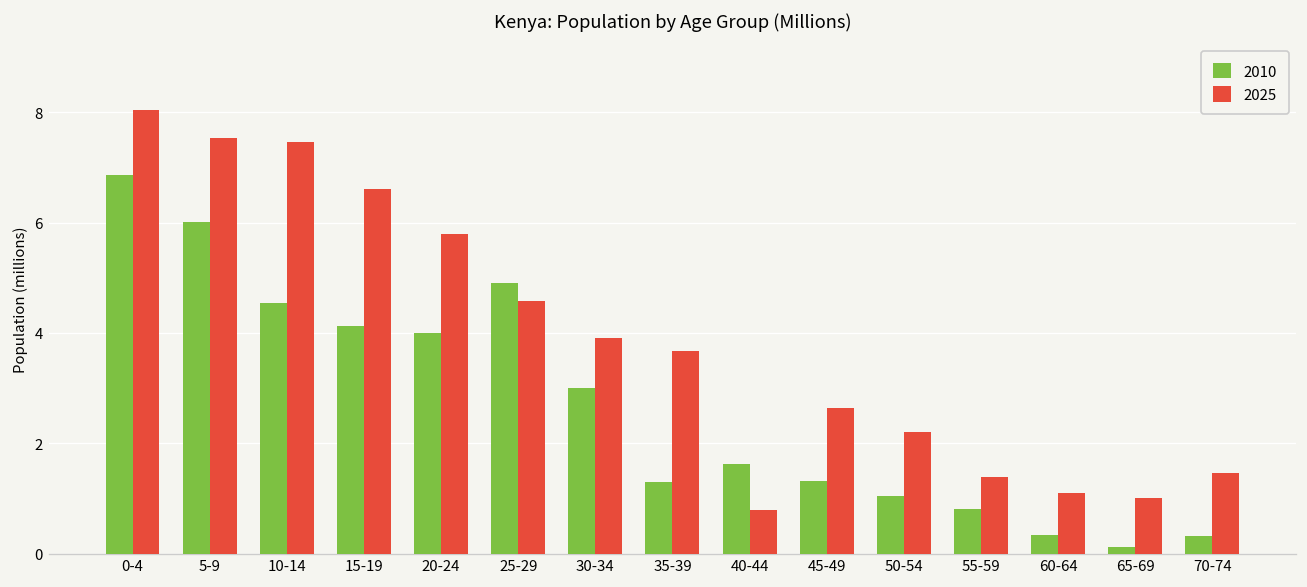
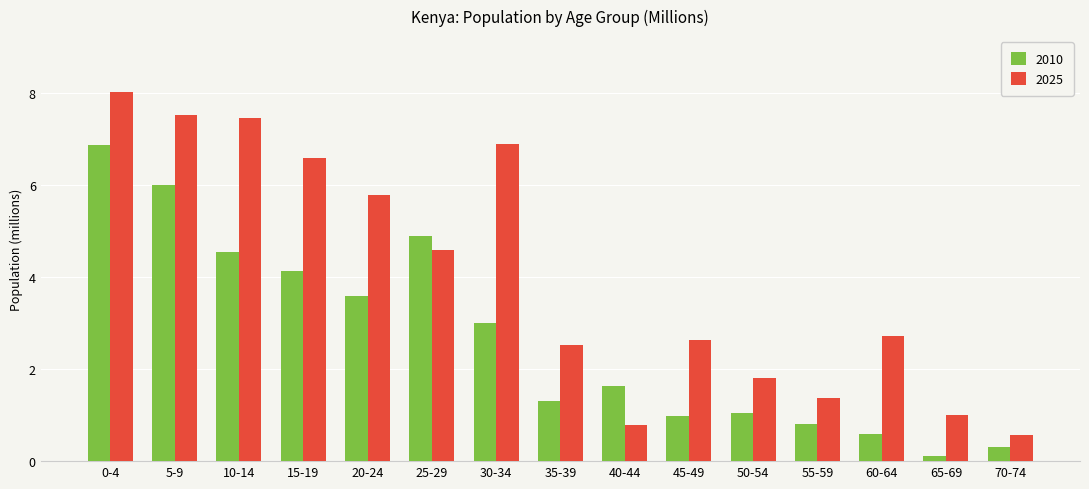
  {
    "2010": {
      "0-4": 6.9,
      "5-9": 6.0,
      "10-14": 4.6,
      "15-19": 4.1,
-     "20-24": 4.0,
+     "20-24": 3.6,
      "25-29": 4.9,
      "30-34": 3.0,
      "35-39": 1.3,
      "40-44": 1.6,
-     "45-49": 1.3,
+     "45-49": 1.0,
      "50-54": 1.0,
      "55-59": 0.8,
-     "60-64": 0.3,
+     "60-64": 0.6,
      "65-69": 0.1,
      "70-74": 0.3
    },
    "2025": {
      "0-4": 8.0,
      "5-9": 7.5,
      "10-14": 7.5,
      "15-19": 6.6,
      "20-24": 5.8,
      "25-29": 4.6,
-     "30-34": 3.9,
-     "35-39": 3.7,
+     "30-34": 6.9,
+     "35-39": 2.5,
      "40-44": 0.8,
      "45-49": 2.6,
-     "50-54": 2.2,
+     "50-54": 1.8,
      "55-59": 1.4,
-     "60-64": 1.1,
+     "60-64": 2.7,
      "65-69": 1.0,
-     "70-74": 1.5
+     "70-74": 0.6
    }
  }
